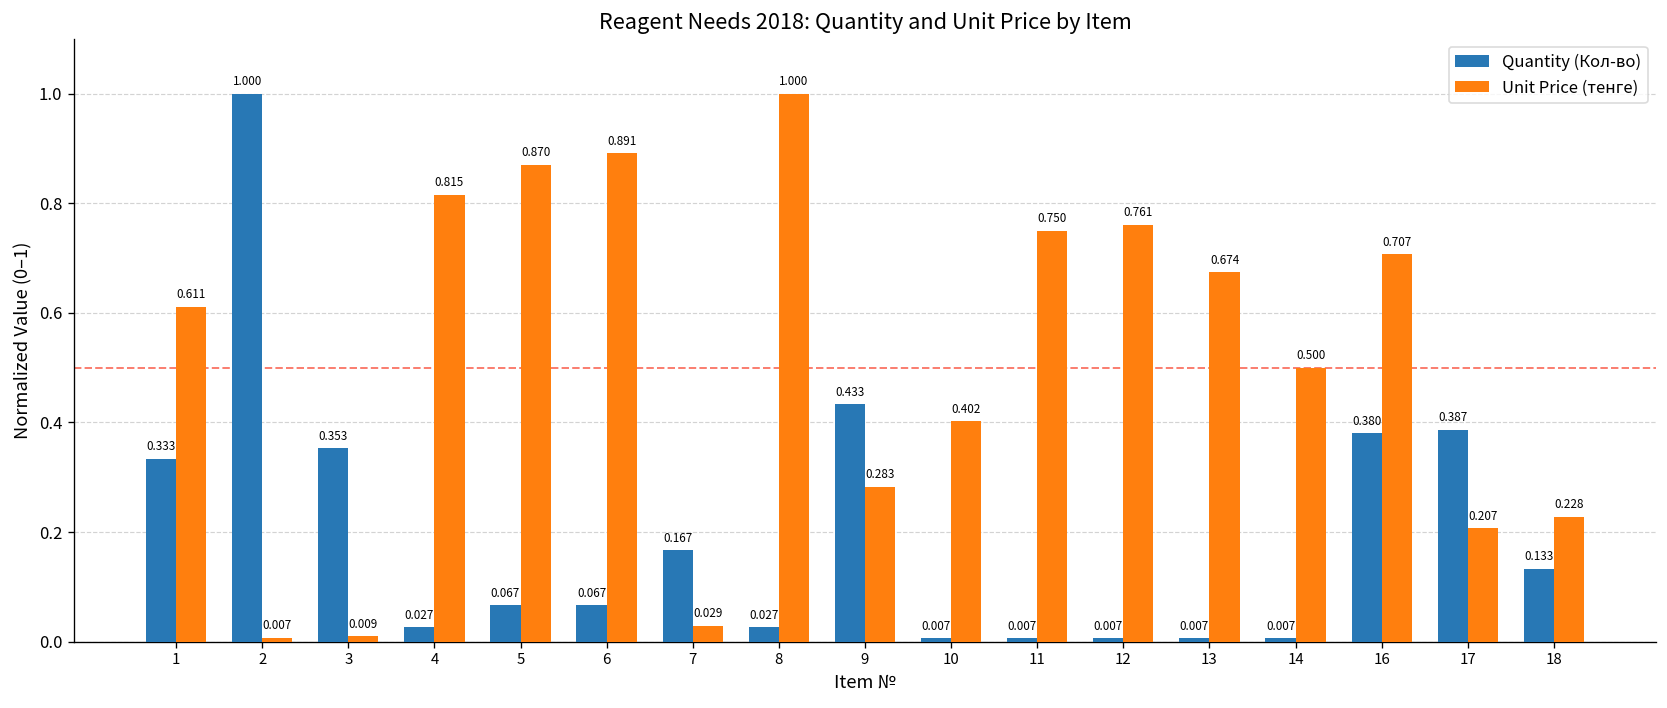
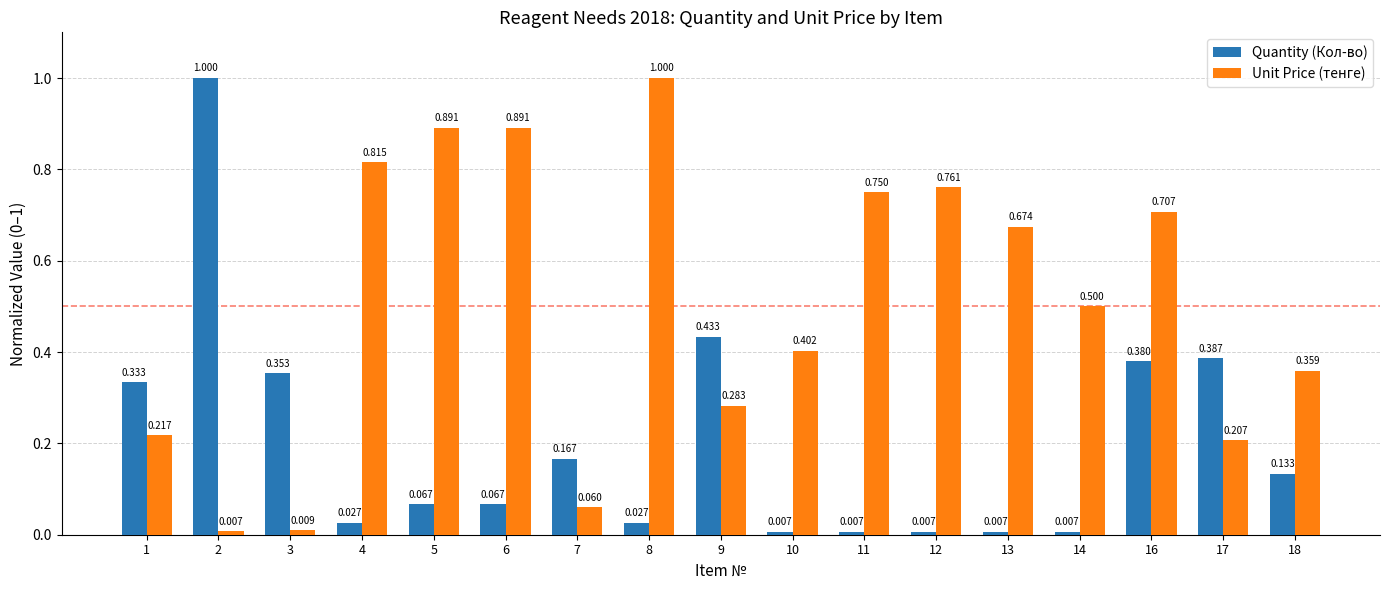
  {
    "Quantity (Кол-во)": {
      "1": 0.333,
      "2": 1.000,
      "3": 0.353,
      "4": 0.027,
      "5": 0.067,
      "6": 0.067,
      "7": 0.167,
      "8": 0.027,
      "9": 0.433,
      "10": 0.007,
      "11": 0.007,
      "12": 0.007,
      "13": 0.007,
      "14": 0.007,
      "16": 0.380,
      "17": 0.387,
      "18": 0.133
    },
    "Unit Price (тенге)": {
-     "1": 0.611,
+     "1": 0.217,
      "2": 0.007,
      "3": 0.009,
      "4": 0.815,
-     "5": 0.870,
+     "5": 0.891,
      "6": 0.891,
-     "7": 0.029,
+     "7": 0.060,
      "8": 1.000,
      "9": 0.283,
      "10": 0.402,
      "11": 0.750,
      "12": 0.761,
      "13": 0.674,
      "14": 0.500,
      "16": 0.707,
      "17": 0.207,
-     "18": 0.228
+     "18": 0.359
    }
  }
